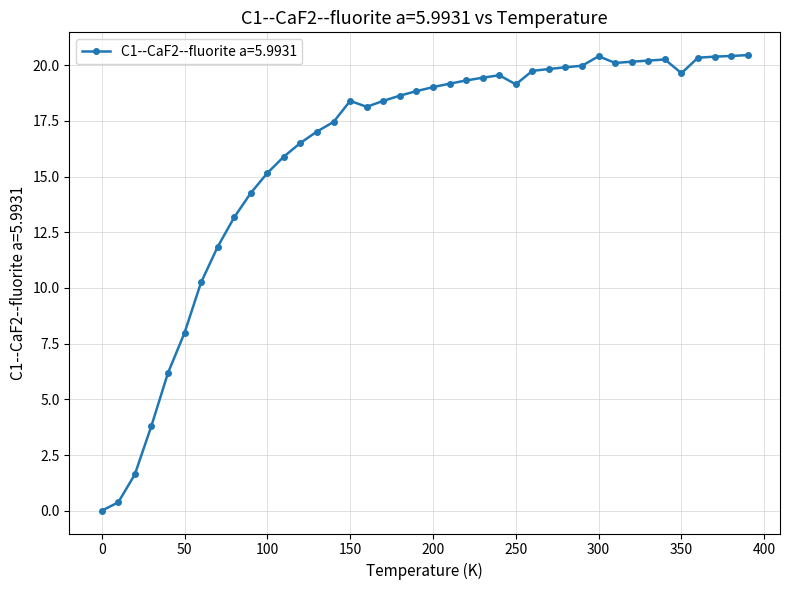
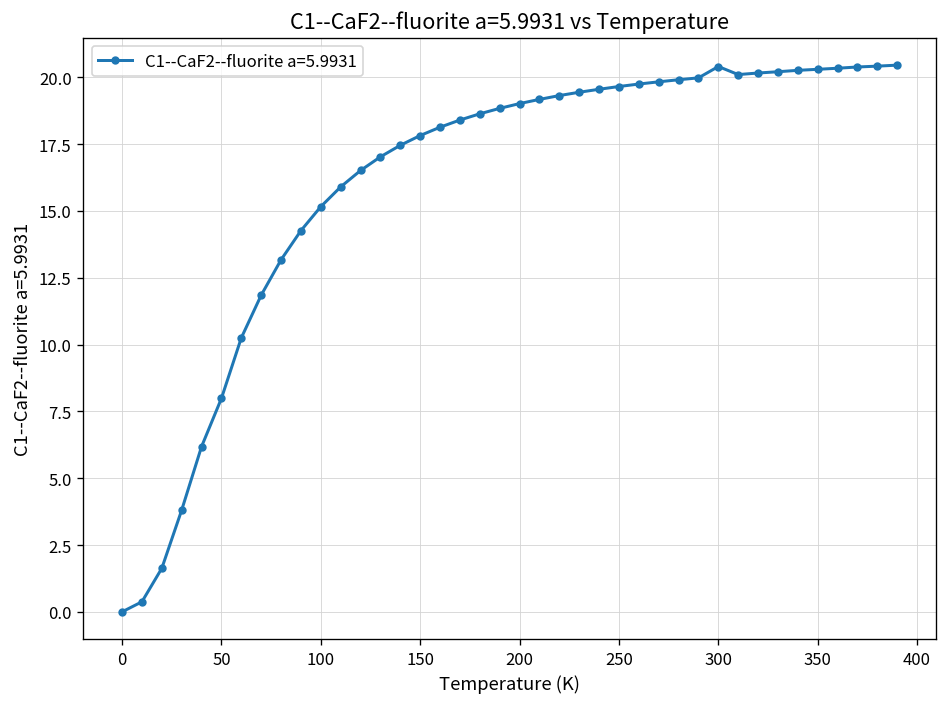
  {
    "0": 0.0,
    "50": 8.0,
    "100": 15.2,
-   "150": 18.4,
+   "150": 17.8,
    "200": 19.0,
-   "250": 19.1,
+   "250": 19.7,
    "300": 20.4,
-   "350": 19.6
+   "350": 20.3
  }
